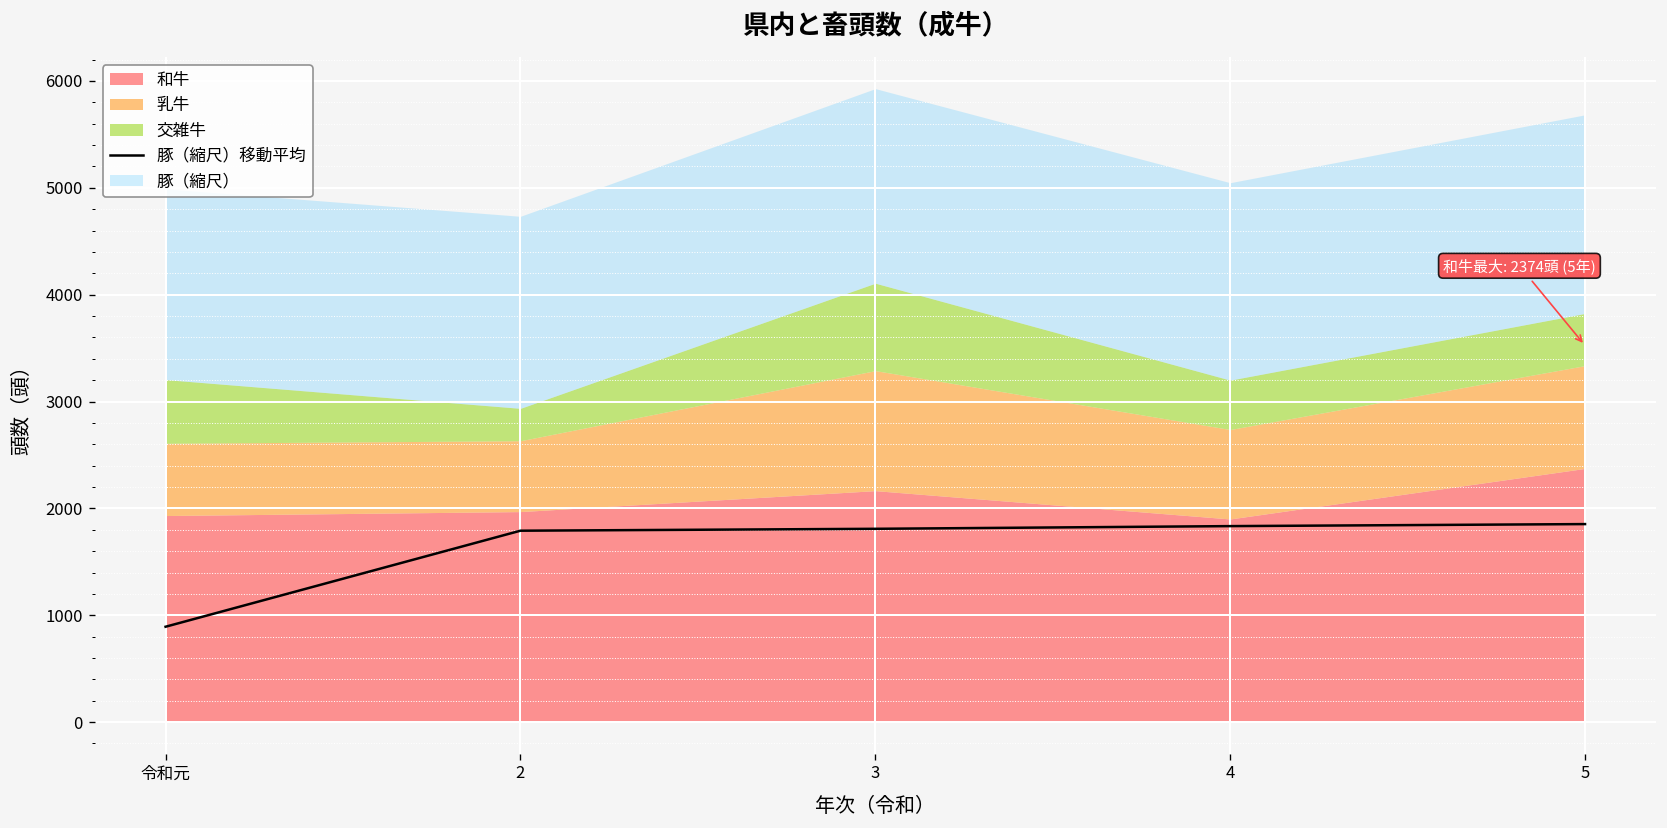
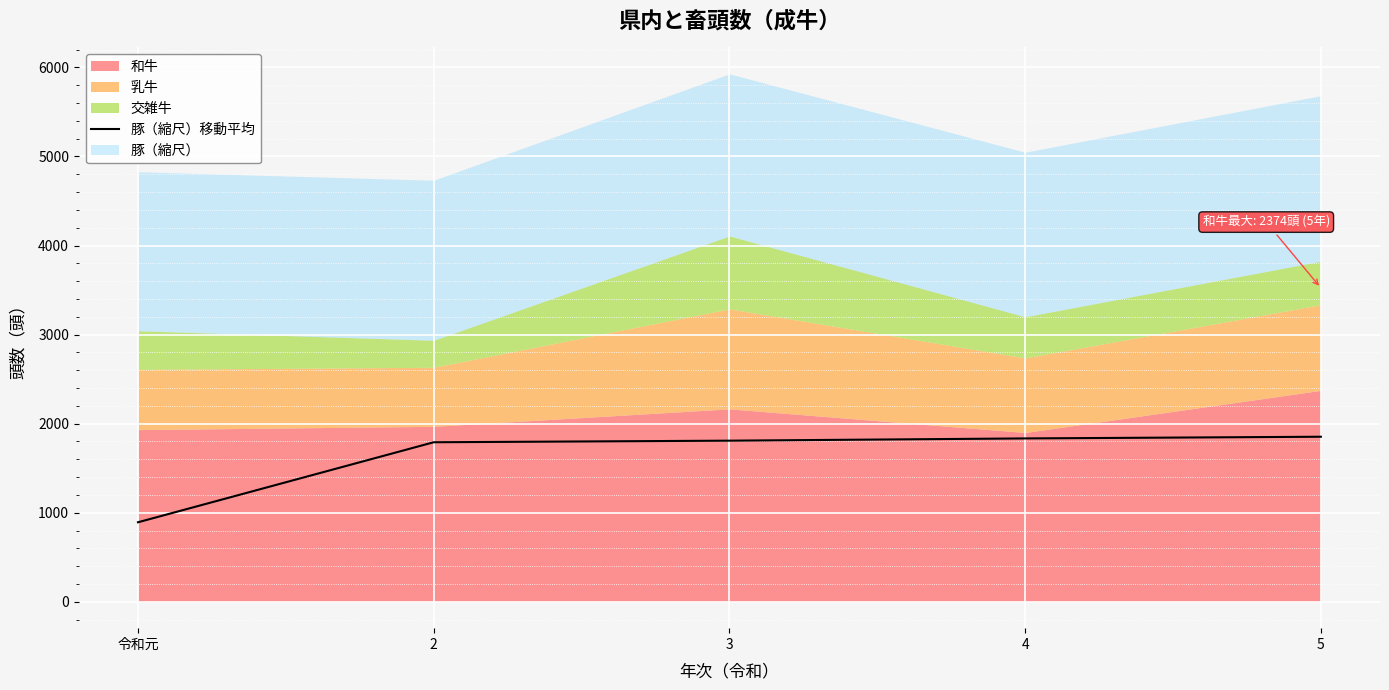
  {
    "豚（縮尺）移動平均": {
      "令和元": 900,
      "2": 1800,
      "3": 1800,
      "4": 1800,
      "5": 1900
    },
    "和牛": {
      "令和元": 1900,
      "2": 2000,
      "3": 2200,
      "4": 1900,
      "5": 2400
    },
    "乳牛": {
      "令和元": 700,
      "2": 700,
      "3": 1100,
      "4": 800,
      "5": 1000
    },
    "交雑牛": {
-     "令和元": 600,
+     "令和元": 400,
      "2": 300,
      "3": 800,
      "4": 500
    },
    "豚（縮尺）": {
      "2": 1800,
      "3": 1800,
      "4": 1800,
      "5": 1900
    }
  }
